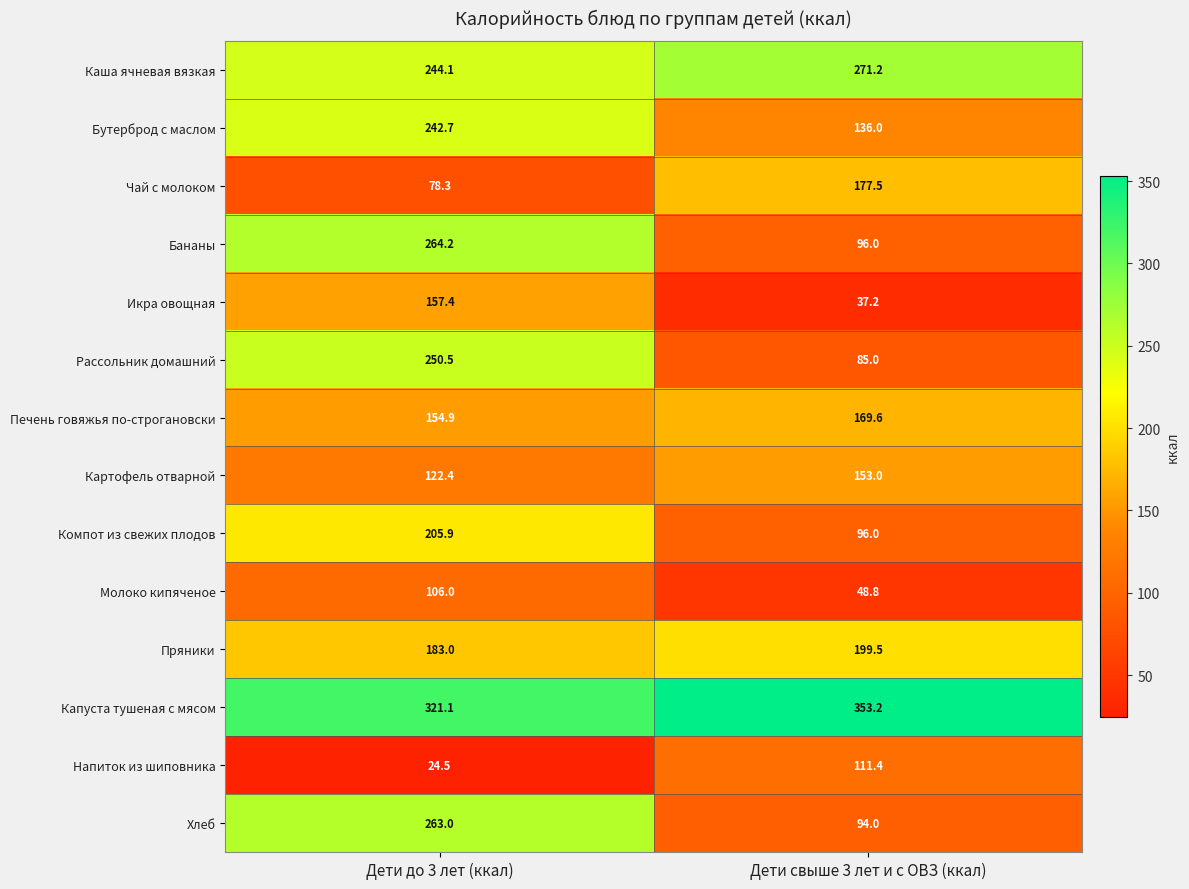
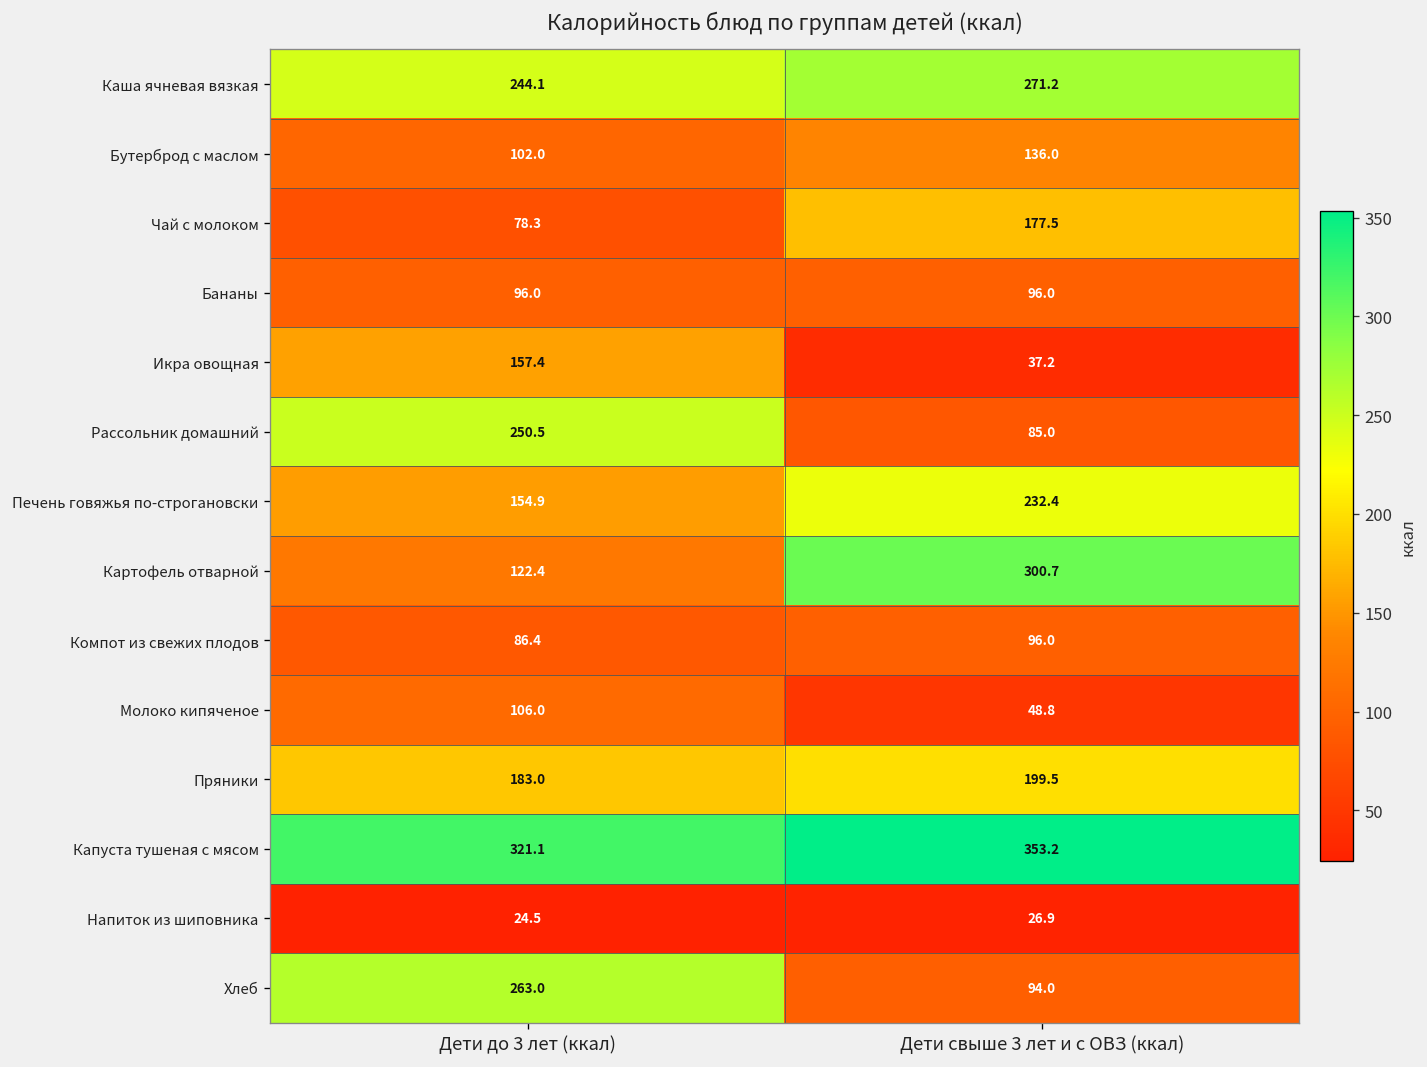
  {
    "Каша ячневая вязкая": {
      "Дети до 3 лет (ккал)": 244.1,
      "Дети свыше 3 лет и с ОВЗ (ккал)": 271.2
    },
    "Бутерброд с маслом": {
-     "Дети до 3 лет (ккал)": 242.7,
+     "Дети до 3 лет (ккал)": 102.0,
      "Дети свыше 3 лет и с ОВЗ (ккал)": 136.0
    },
    "Чай с молоком": {
      "Дети до 3 лет (ккал)": 78.3,
      "Дети свыше 3 лет и с ОВЗ (ккал)": 177.5
    },
    "Бананы": {
-     "Дети до 3 лет (ккал)": 264.2,
+     "Дети до 3 лет (ккал)": 96.0,
      "Дети свыше 3 лет и с ОВЗ (ккал)": 96.0
    },
    "Икра овощная": {
      "Дети до 3 лет (ккал)": 157.4,
      "Дети свыше 3 лет и с ОВЗ (ккал)": 37.2
    },
    "Рассольник домашний": {
      "Дети до 3 лет (ккал)": 250.5,
      "Дети свыше 3 лет и с ОВЗ (ккал)": 85.0
    },
    "Печень говяжья по-строгановски": {
      "Дети до 3 лет (ккал)": 154.9,
-     "Дети свыше 3 лет и с ОВЗ (ккал)": 169.6
+     "Дети свыше 3 лет и с ОВЗ (ккал)": 232.4
    },
    "Картофель отварной": {
      "Дети до 3 лет (ккал)": 122.4,
-     "Дети свыше 3 лет и с ОВЗ (ккал)": 153.0
+     "Дети свыше 3 лет и с ОВЗ (ккал)": 300.7
    },
    "Компот из свежих плодов": {
-     "Дети до 3 лет (ккал)": 205.9,
+     "Дети до 3 лет (ккал)": 86.4,
      "Дети свыше 3 лет и с ОВЗ (ккал)": 96.0
    },
    "Молоко кипяченое": {
      "Дети до 3 лет (ккал)": 106.0,
      "Дети свыше 3 лет и с ОВЗ (ккал)": 48.8
    },
    "Пряники": {
      "Дети до 3 лет (ккал)": 183.0,
      "Дети свыше 3 лет и с ОВЗ (ккал)": 199.5
    },
    "Капуста тушеная с мясом": {
      "Дети до 3 лет (ккал)": 321.1,
      "Дети свыше 3 лет и с ОВЗ (ккал)": 353.2
    },
    "Напиток из шиповника": {
      "Дети до 3 лет (ккал)": 24.5,
-     "Дети свыше 3 лет и с ОВЗ (ккал)": 111.4
+     "Дети свыше 3 лет и с ОВЗ (ккал)": 26.9
    },
    "Хлеб": {
      "Дети до 3 лет (ккал)": 263.0,
      "Дети свыше 3 лет и с ОВЗ (ккал)": 94.0
    }
  }
